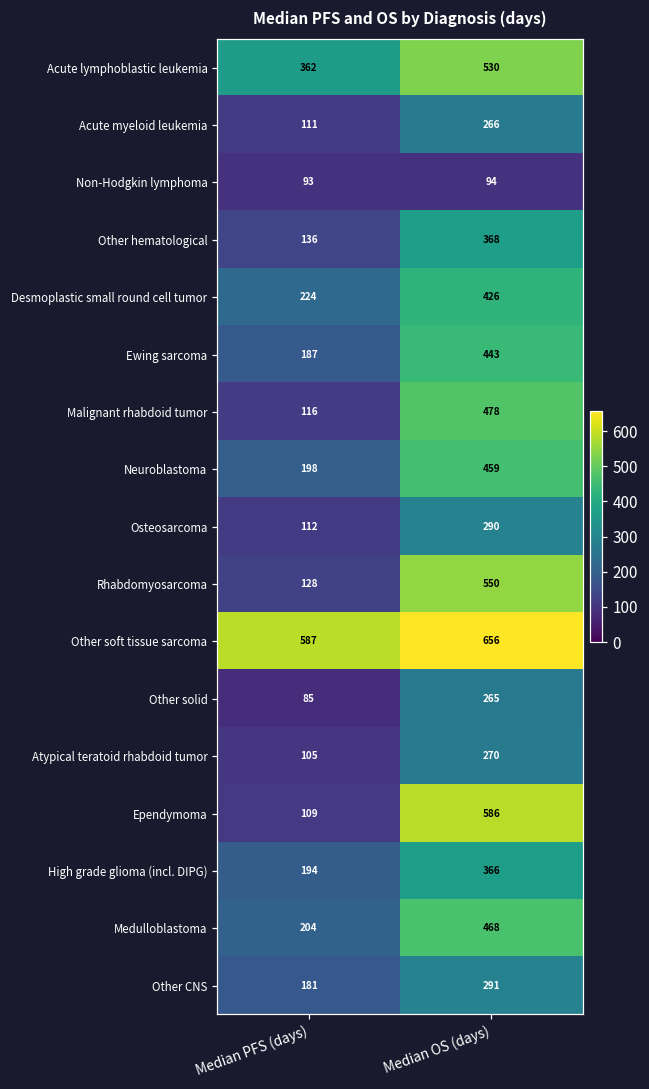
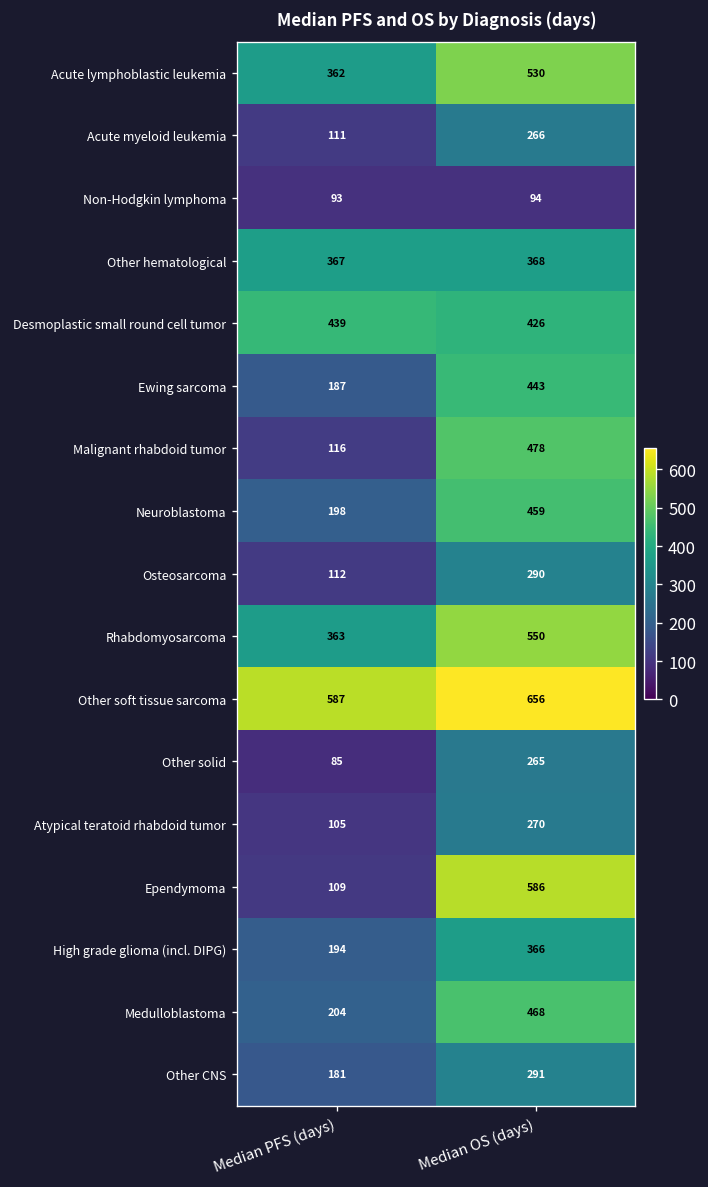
  {
    "Acute lymphoblastic leukemia": {
      "Median PFS (days)": 362,
      "Median OS (days)": 530
    },
    "Acute myeloid leukemia": {
      "Median PFS (days)": 111,
      "Median OS (days)": 266
    },
    "Non-Hodgkin lymphoma": {
      "Median PFS (days)": 93,
      "Median OS (days)": 94
    },
    "Other hematological": {
-     "Median PFS (days)": 136,
+     "Median PFS (days)": 367,
      "Median OS (days)": 368
    },
    "Desmoplastic small round cell tumor": {
-     "Median PFS (days)": 224,
+     "Median PFS (days)": 439,
      "Median OS (days)": 426
    },
    "Ewing sarcoma": {
      "Median PFS (days)": 187,
      "Median OS (days)": 443
    },
    "Malignant rhabdoid tumor": {
      "Median PFS (days)": 116,
      "Median OS (days)": 478
    },
    "Neuroblastoma": {
      "Median PFS (days)": 198,
      "Median OS (days)": 459
    },
    "Osteosarcoma": {
      "Median PFS (days)": 112,
      "Median OS (days)": 290
    },
    "Rhabdomyosarcoma": {
-     "Median PFS (days)": 128,
+     "Median PFS (days)": 363,
      "Median OS (days)": 550
    },
    "Other soft tissue sarcoma": {
      "Median PFS (days)": 587,
      "Median OS (days)": 656
    },
    "Other solid": {
      "Median PFS (days)": 85,
      "Median OS (days)": 265
    },
    "Atypical teratoid rhabdoid tumor": {
      "Median PFS (days)": 105,
      "Median OS (days)": 270
    },
    "Ependymoma": {
      "Median PFS (days)": 109,
      "Median OS (days)": 586
    },
    "High grade glioma (incl. DIPG)": {
      "Median PFS (days)": 194,
      "Median OS (days)": 366
    },
    "Medulloblastoma": {
      "Median PFS (days)": 204,
      "Median OS (days)": 468
    },
    "Other CNS": {
      "Median PFS (days)": 181,
      "Median OS (days)": 291
    }
  }
